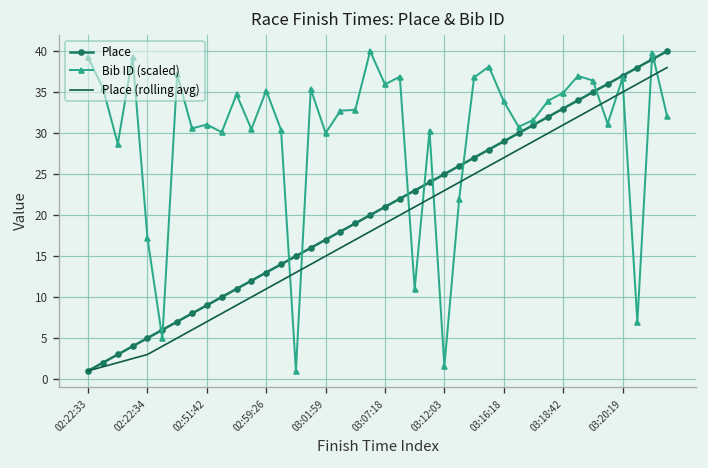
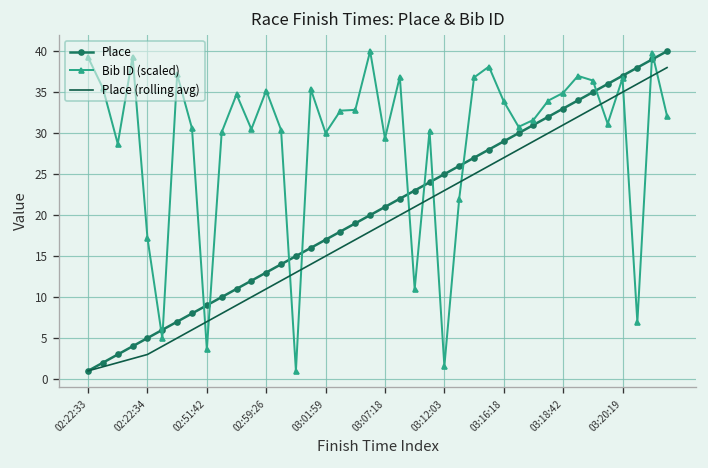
  {
    "Bib ID (scaled)": {
-     "02:51:42": 31,
+     "02:51:42": 4,
      "02:59:26": 35,
      "03:01:59": 30,
-     "03:07:18": 36,
+     "03:07:18": 29,
      "03:16:18": 34
    }
  }
